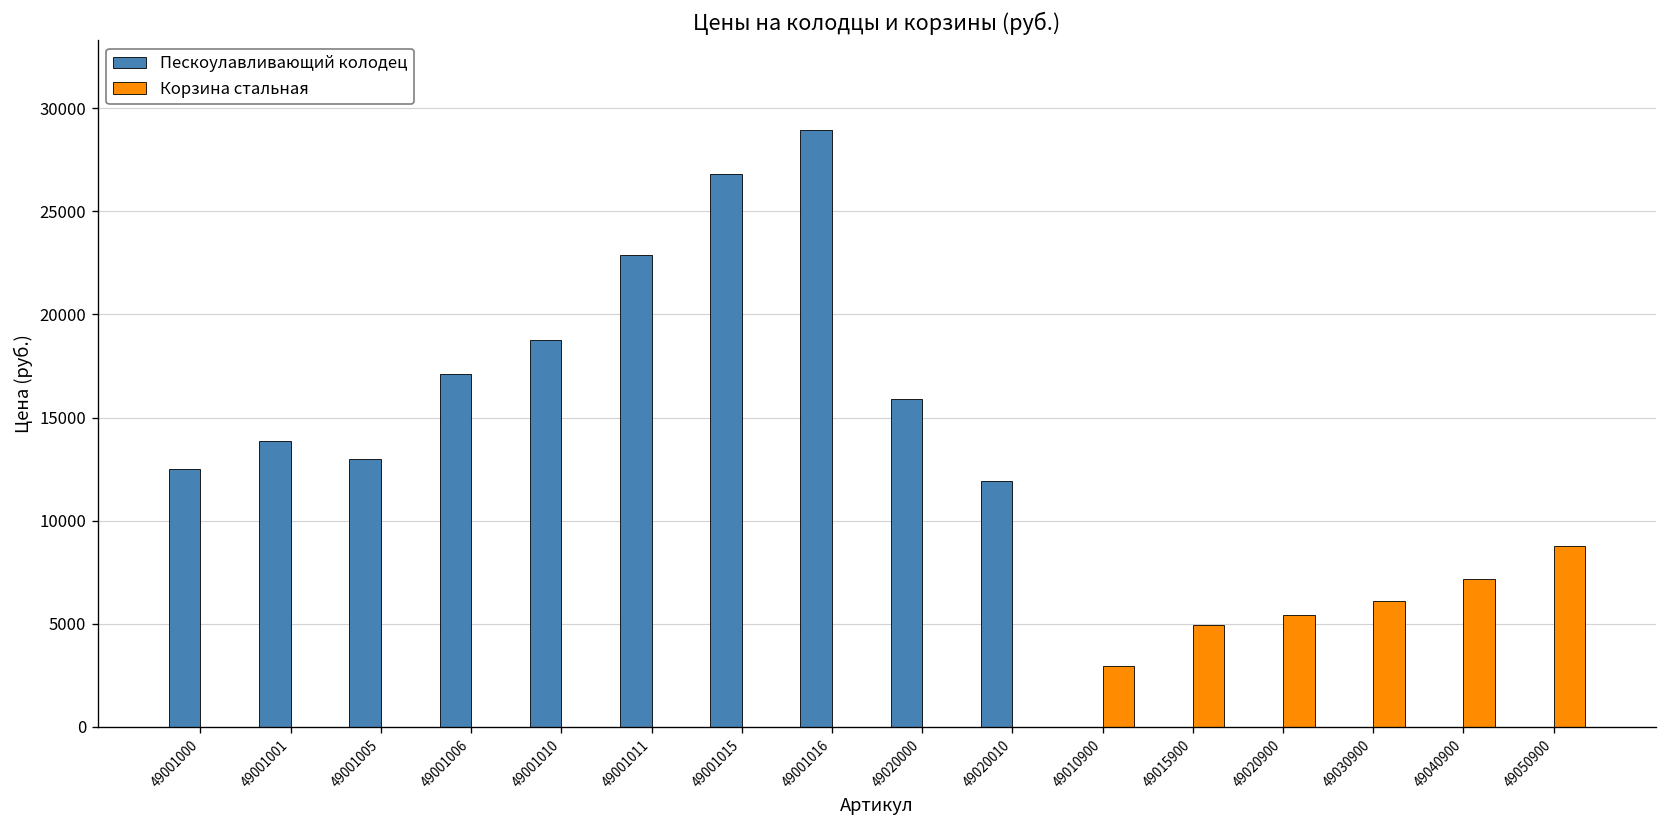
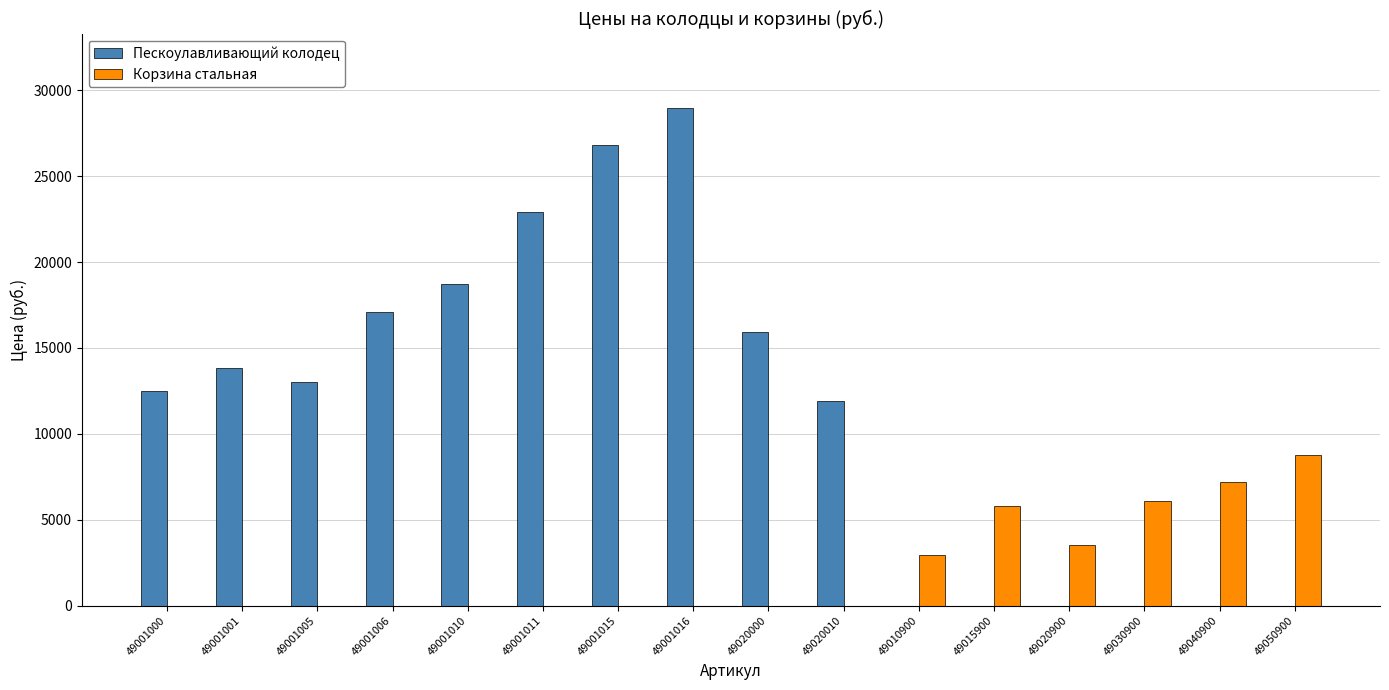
  {
    "Пескоулавливающий колодец": {
      "49001000": 12500,
      "49001001": 13800,
      "49001005": 13000,
      "49001006": 17100,
      "49001010": 18700,
      "49001011": 22900,
      "49001015": 26800,
      "49001016": 29000,
      "49020000": 15900,
      "49020010": 11900,
      "49010900": 0,
      "49015900": 0,
      "49020900": 0,
      "49030900": 0,
      "49040900": 0,
      "49050900": 0
    },
    "Корзина стальная": {
      "49001000": 0,
      "49001001": 0,
      "49001005": 0,
      "49001006": 0,
      "49001010": 0,
      "49001011": 0,
      "49001015": 0,
      "49001016": 0,
      "49020000": 0,
      "49020010": 0,
      "49010900": 3000,
-     "49015900": 4900,
-     "49020900": 5400,
+     "49015900": 5800,
+     "49020900": 3600,
      "49030900": 6100,
      "49040900": 7200,
      "49050900": 8800
    }
  }
